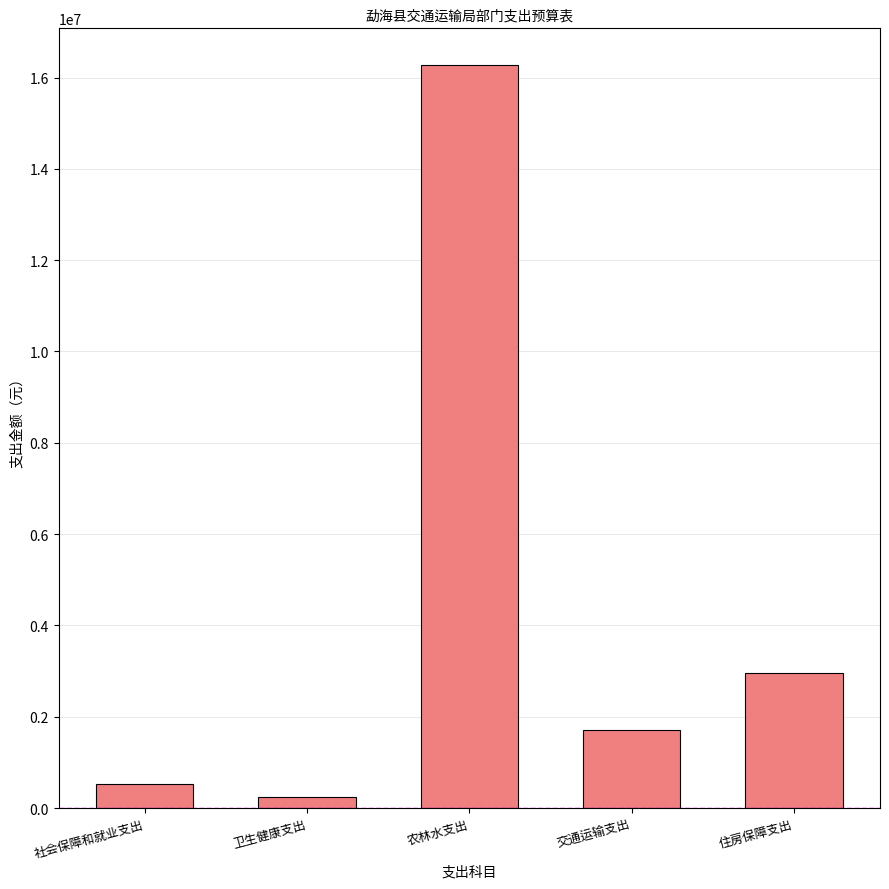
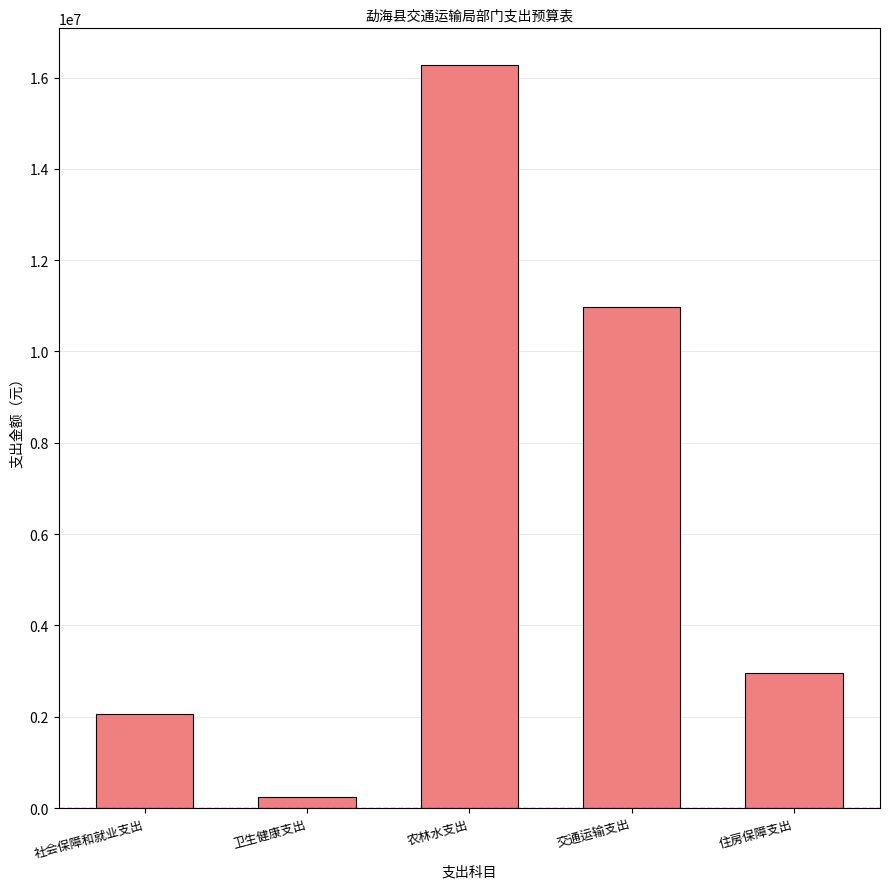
  {
-   "社会保障和就业支出": 500000,
+   "社会保障和就业支出": 2000000,
    "卫生健康支出": 200000,
    "农林水支出": 16300000,
-   "交通运输支出": 1700000,
+   "交通运输支出": 11000000,
    "住房保障支出": 3000000
  }
